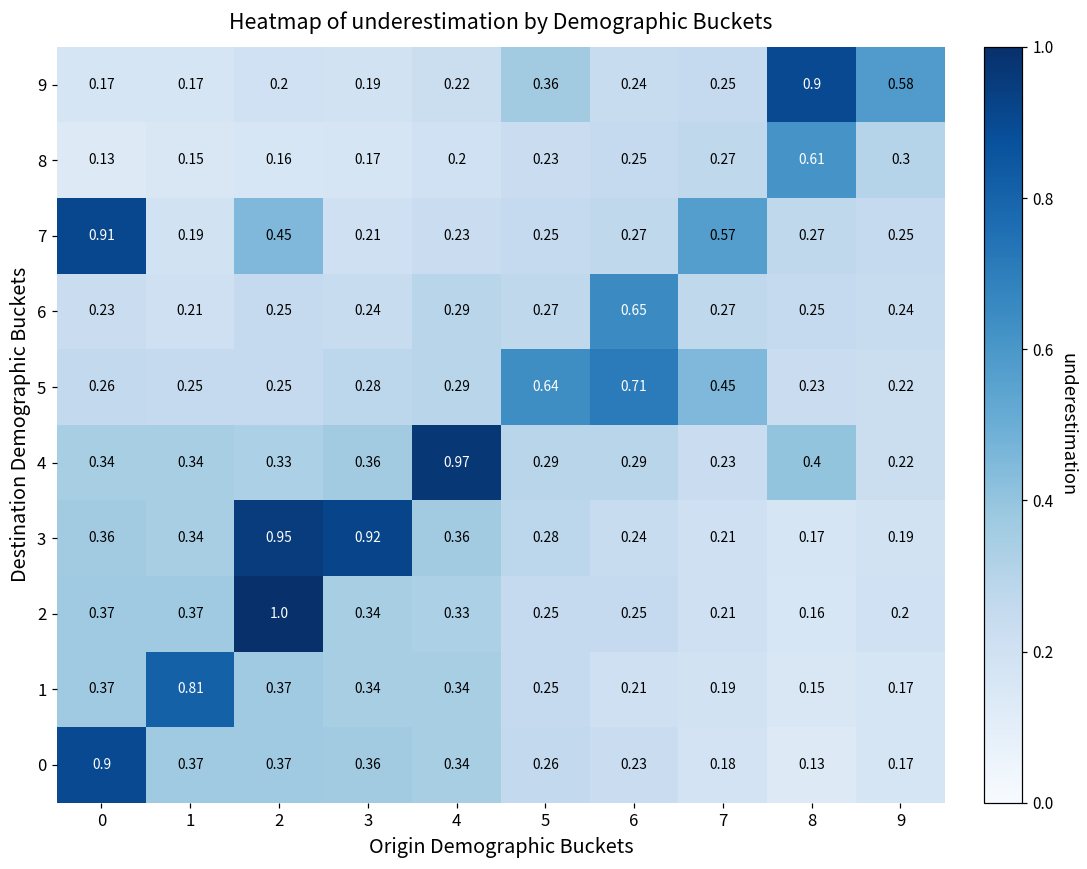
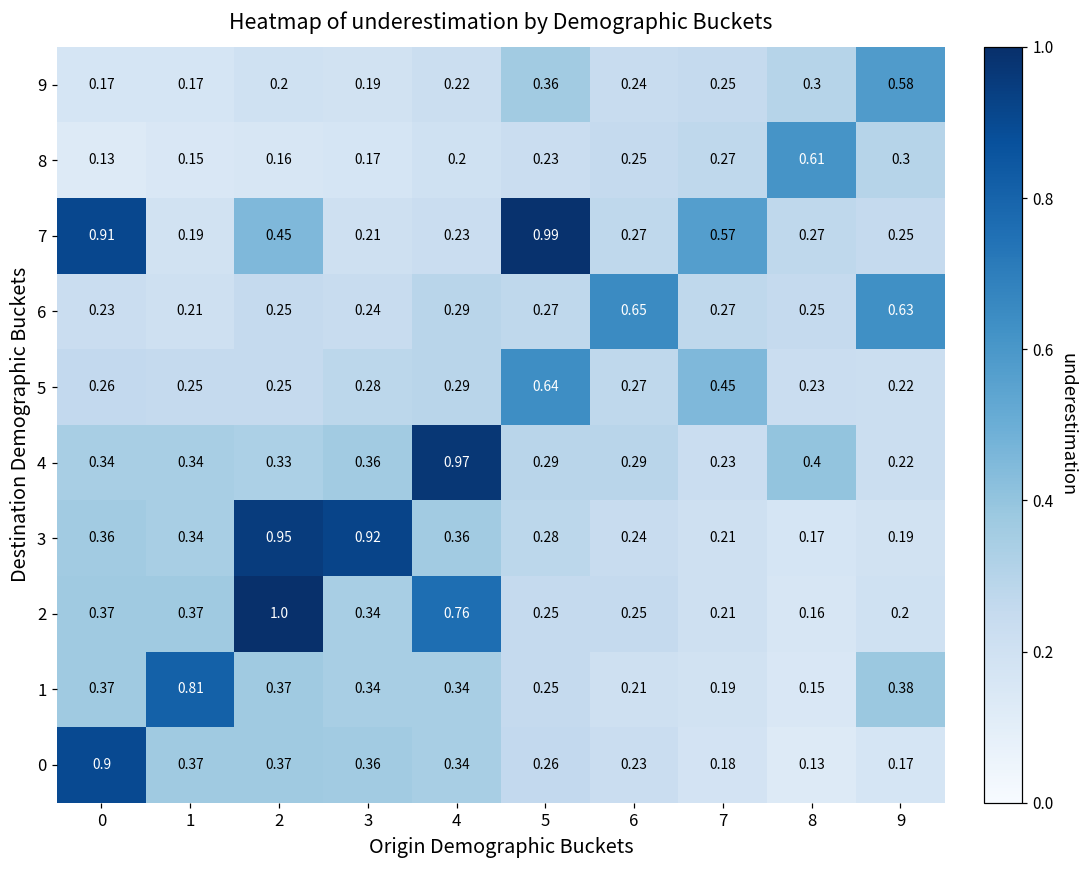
  {
    "9": {
      "0": 0.17,
      "1": 0.17,
      "2": 0.2,
      "3": 0.19,
      "4": 0.22,
      "5": 0.36,
      "6": 0.24,
      "7": 0.25,
-     "8": 0.9,
+     "8": 0.3,
      "9": 0.58
    },
    "8": {
      "0": 0.13,
      "1": 0.15,
      "2": 0.16,
      "3": 0.17,
      "4": 0.2,
      "5": 0.23,
      "6": 0.25,
      "7": 0.27,
      "8": 0.61,
      "9": 0.3
    },
    "7": {
      "0": 0.91,
      "1": 0.19,
      "2": 0.45,
      "3": 0.21,
      "4": 0.23,
-     "5": 0.25,
+     "5": 0.99,
      "6": 0.27,
      "7": 0.57,
      "8": 0.27,
      "9": 0.25
    },
    "6": {
      "0": 0.23,
      "1": 0.21,
      "2": 0.25,
      "3": 0.24,
      "4": 0.29,
      "5": 0.27,
      "6": 0.65,
      "7": 0.27,
      "8": 0.25,
-     "9": 0.24
+     "9": 0.63
    },
    "5": {
      "0": 0.26,
      "1": 0.25,
      "2": 0.25,
      "3": 0.28,
      "4": 0.29,
      "5": 0.64,
-     "6": 0.71,
+     "6": 0.27,
      "7": 0.45,
      "8": 0.23,
      "9": 0.22
    },
    "4": {
      "0": 0.34,
      "1": 0.34,
      "2": 0.33,
      "3": 0.36,
      "4": 0.97,
      "5": 0.29,
      "6": 0.29,
      "7": 0.23,
      "8": 0.4,
      "9": 0.22
    },
    "3": {
      "0": 0.36,
      "1": 0.34,
      "2": 0.95,
      "3": 0.92,
      "4": 0.36,
      "5": 0.28,
      "6": 0.24,
      "7": 0.21,
      "8": 0.17,
      "9": 0.19
    },
    "2": {
      "0": 0.37,
      "1": 0.37,
      "2": 1.0,
      "3": 0.34,
-     "4": 0.33,
+     "4": 0.76,
      "5": 0.25,
      "6": 0.25,
      "7": 0.21,
      "8": 0.16,
      "9": 0.2
    },
    "1": {
      "0": 0.37,
      "1": 0.81,
      "2": 0.37,
      "3": 0.34,
      "4": 0.34,
      "5": 0.25,
      "6": 0.21,
      "7": 0.19,
      "8": 0.15,
-     "9": 0.17
+     "9": 0.38
    },
    "0": {
      "0": 0.9,
      "1": 0.37,
      "2": 0.37,
      "3": 0.36,
      "4": 0.34,
      "5": 0.26,
      "6": 0.23,
      "7": 0.18,
      "8": 0.13,
      "9": 0.17
    }
  }
